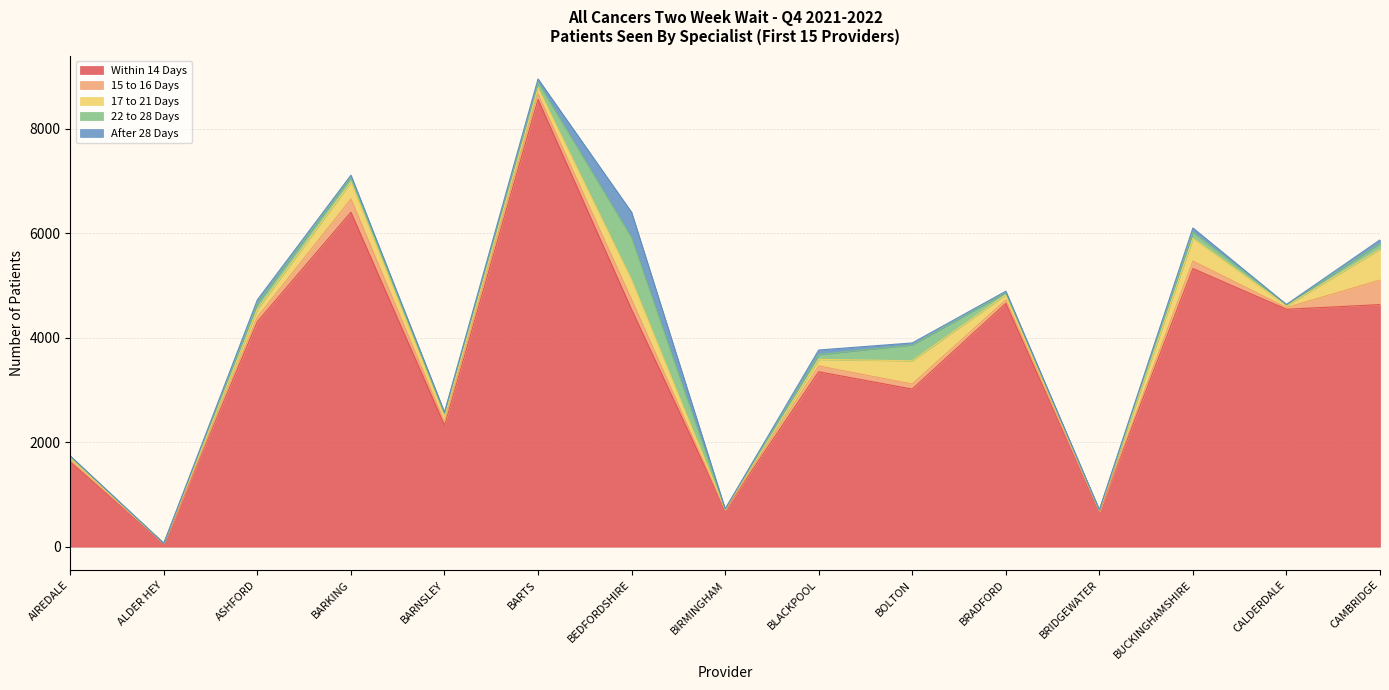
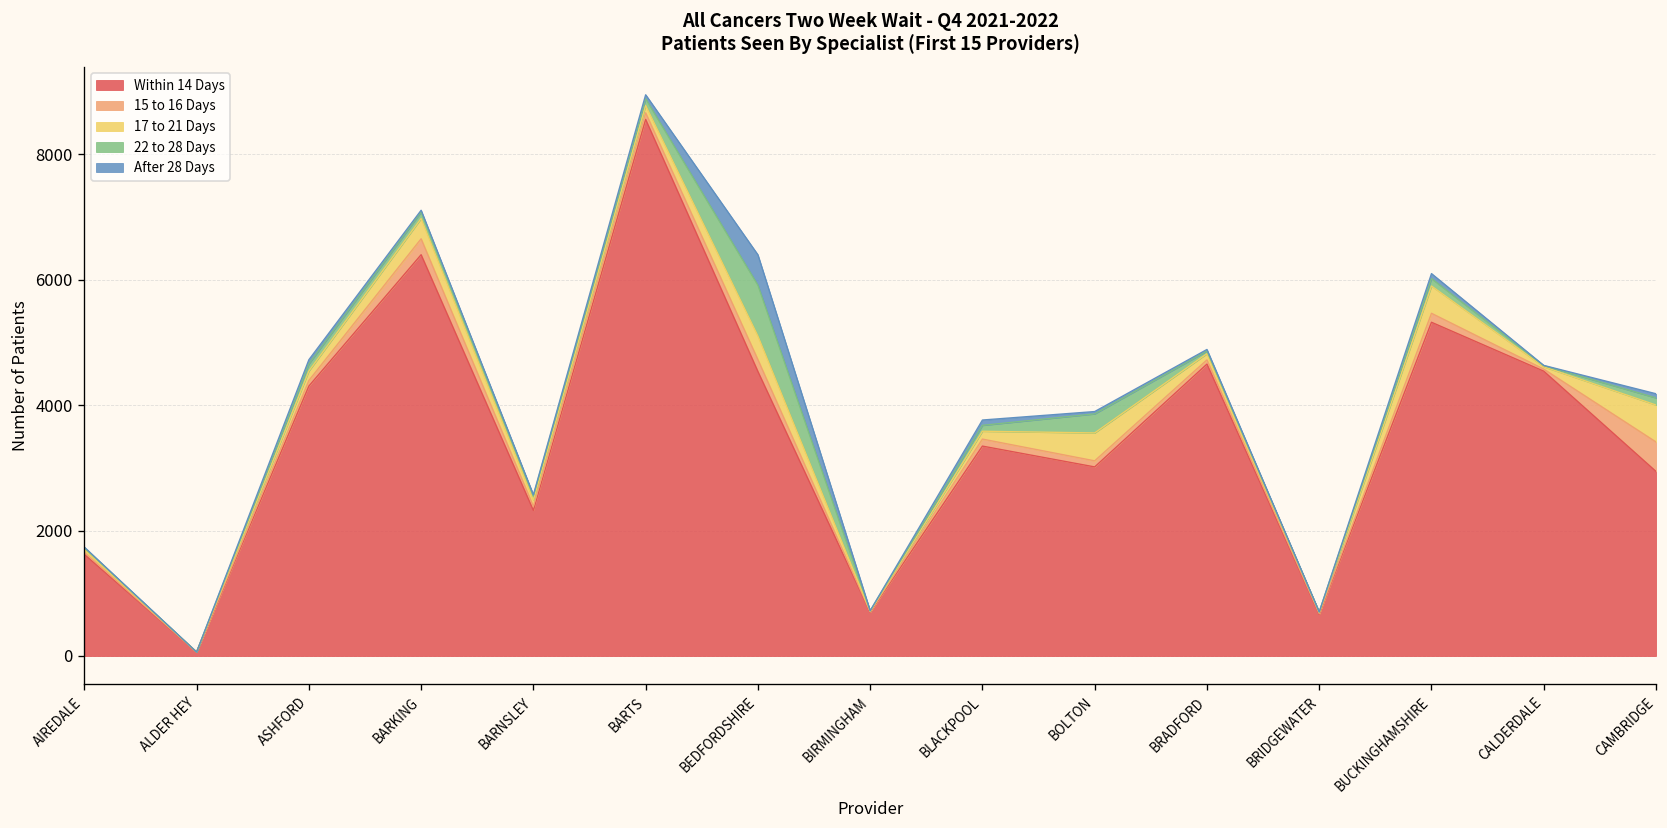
  {
    "Within 14 Days": {
      "ASHFORD": 4300,
      "BARKING": 6400,
      "BARNSLEY": 2300,
      "BARTS": 8600,
      "BEDFORDSHIRE": 4500,
      "BLACKPOOL": 3300,
      "BOLTON": 3000,
      "BRADFORD": 4700,
      "BUCKINGHAMSHIRE": 5300,
-     "CAMBRIDGE": 4600
+     "CAMBRIDGE": 2900
    },
    "22 to 28 Days": {
      "ASHFORD": 100,
      "BARTS": 100,
      "BEDFORDSHIRE": 800,
      "BLACKPOOL": 100,
      "BUCKINGHAMSHIRE": 100,
      "CAMBRIDGE": 100
    },
    "After 28 Days": {
      "ASHFORD": 100,
      "BARTS": 100,
      "BEDFORDSHIRE": 500,
      "BLACKPOOL": 100,
      "BUCKINGHAMSHIRE": 100,
      "CAMBRIDGE": 100
    }
  }
